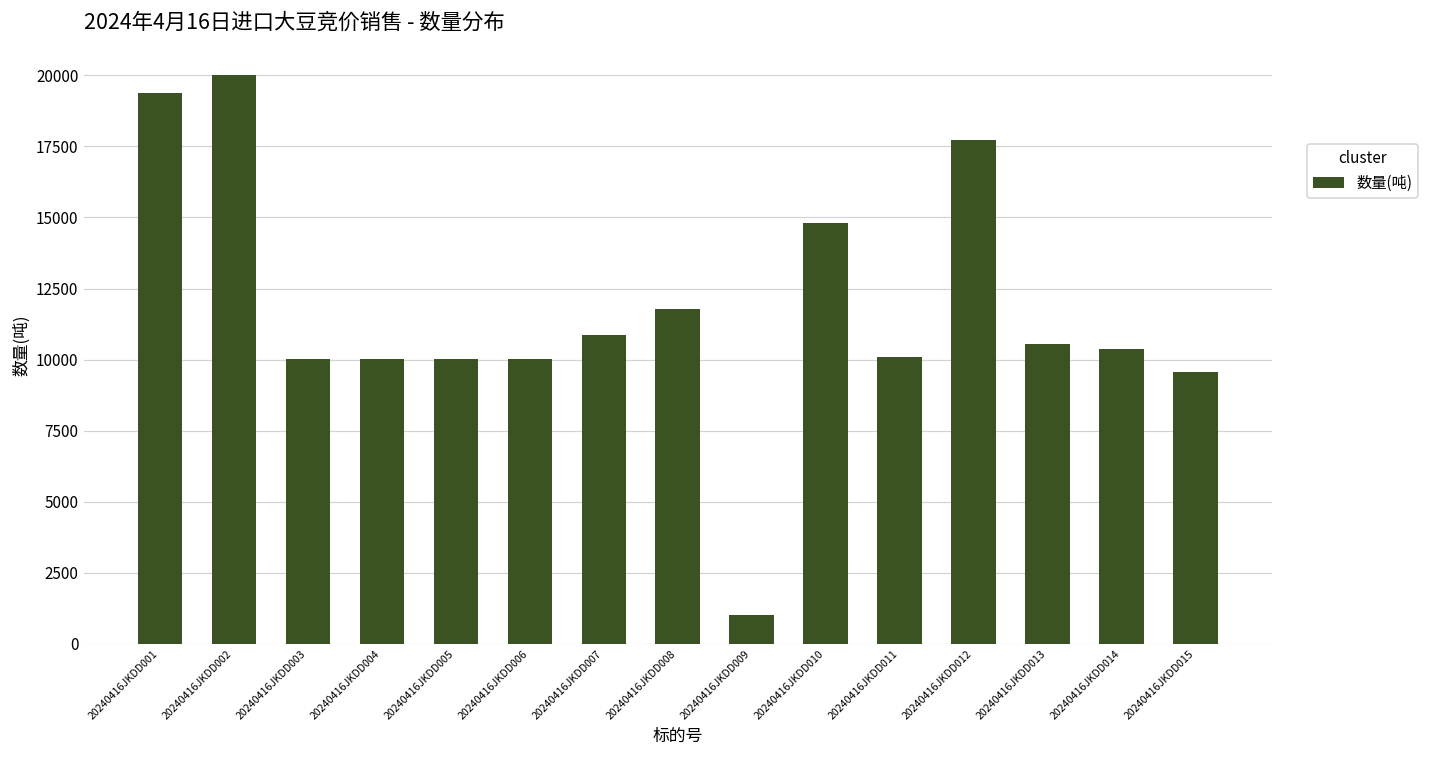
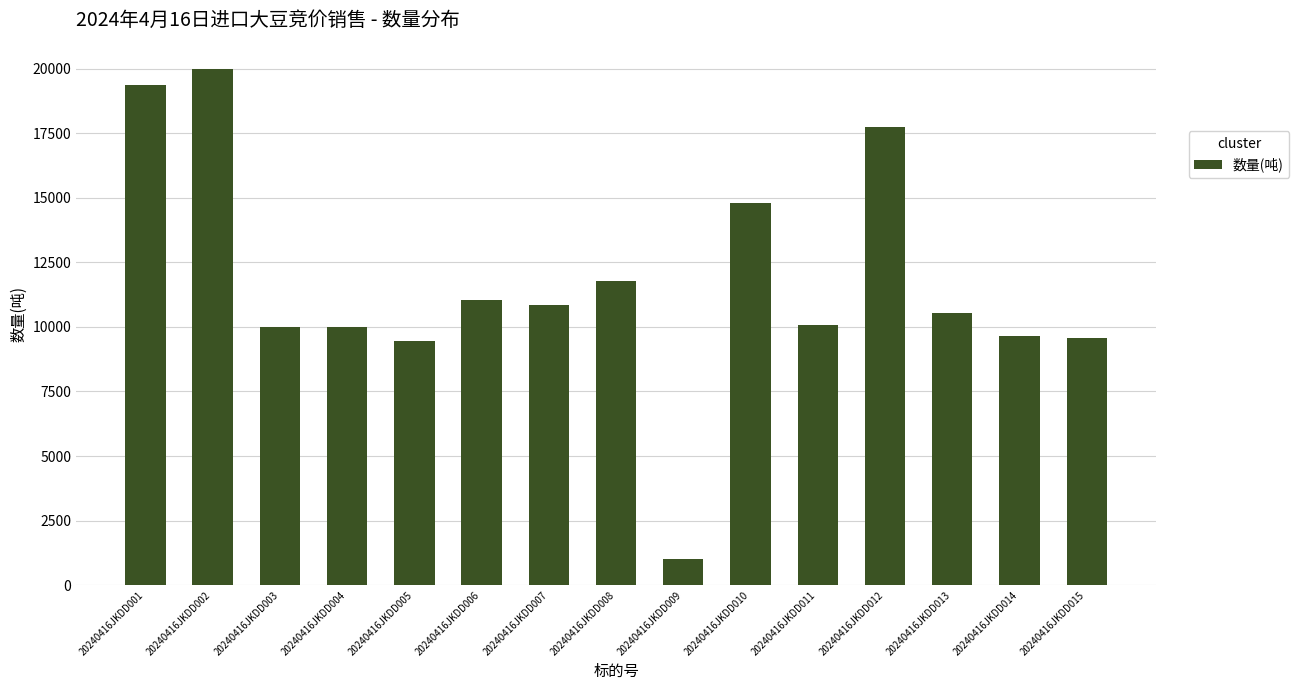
  {
    "20240416JKDD001": 19400,
    "20240416JKDD002": 20000,
    "20240416JKDD003": 10000,
    "20240416JKDD004": 10000,
-   "20240416JKDD005": 10000,
-   "20240416JKDD006": 10000,
+   "20240416JKDD005": 9500,
+   "20240416JKDD006": 11000,
    "20240416JKDD007": 10800,
    "20240416JKDD008": 11800,
    "20240416JKDD009": 1000,
    "20240416JKDD010": 14800,
    "20240416JKDD011": 10100,
    "20240416JKDD012": 17700,
    "20240416JKDD013": 10500,
-   "20240416JKDD014": 10400,
+   "20240416JKDD014": 9600,
    "20240416JKDD015": 9600
  }
